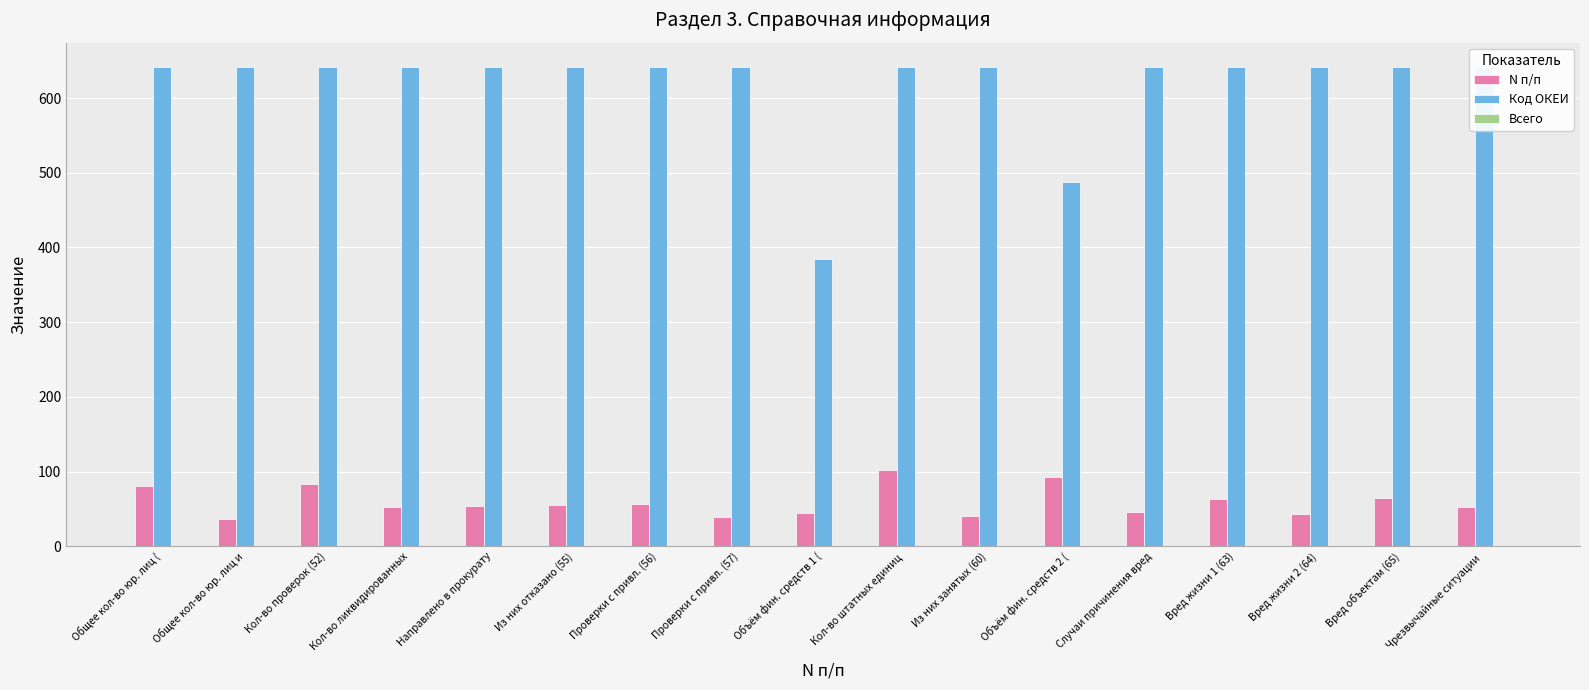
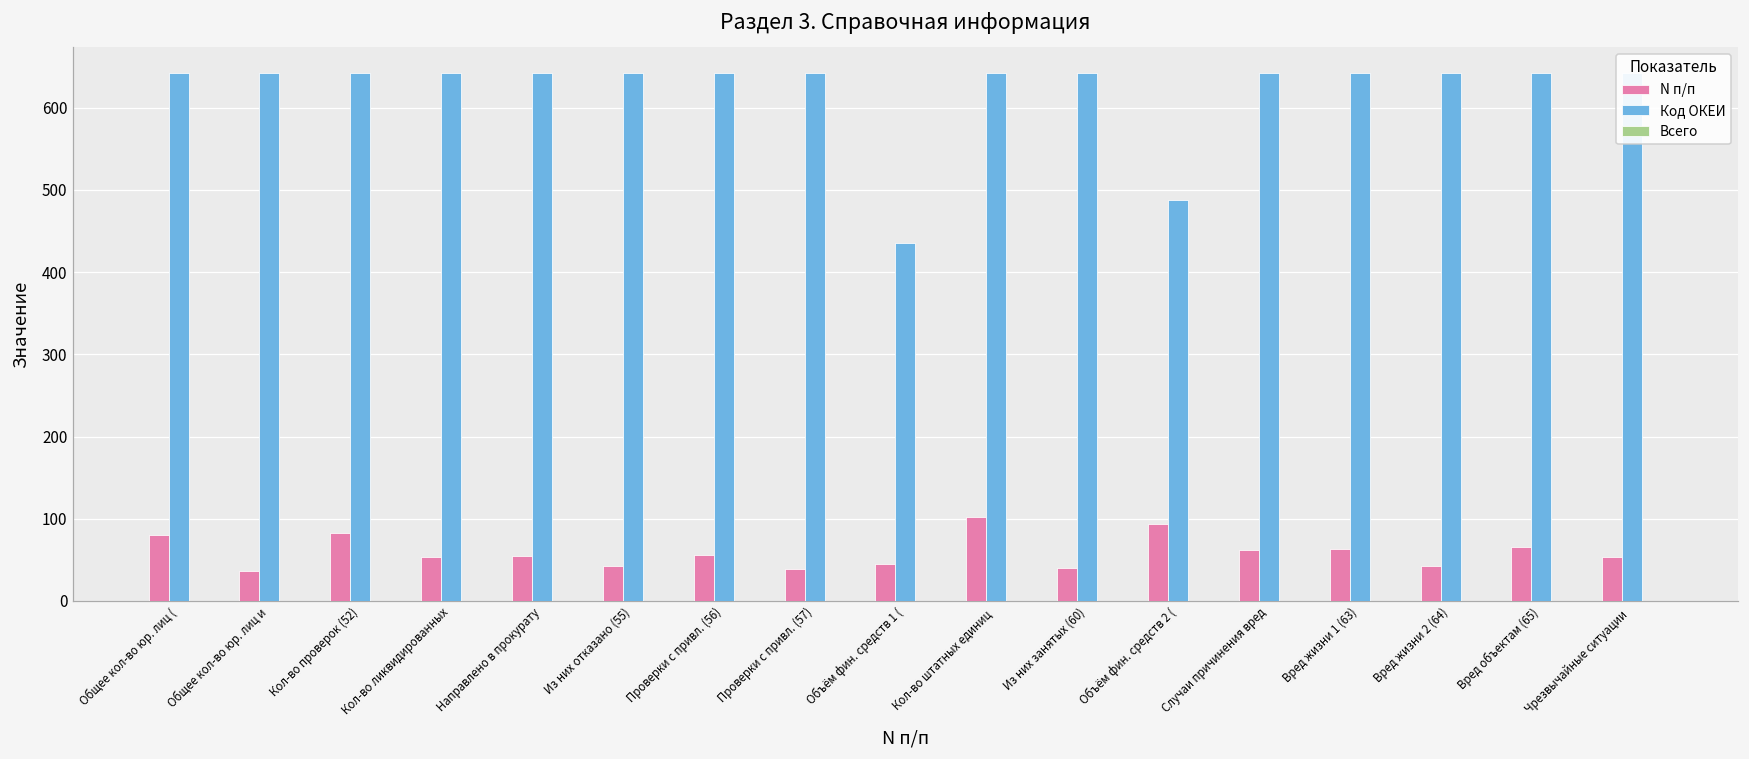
  {
    "N п/п": {
      "Общее кол-во юр. лиц (": 80,
      "Общее кол-во юр. лиц и": 40,
      "Кол-во проверок (52)": 80,
      "Кол-во ликвидированных": 50,
      "Направлено в прокурату": 50,
-     "Из них отказано (55)": 60,
+     "Из них отказано (55)": 40,
      "Проверки с привл. (56)": 60,
      "Проверки с привл. (57)": 40,
      "Объём фин. средств 1 (": 50,
      "Кол-во штатных единиц": 100,
      "Из них занятых (60)": 40,
      "Объём фин. средств 2 (": 90,
-     "Случаи причинения вред": 50,
+     "Случаи причинения вред": 60,
      "Вред жизни 1 (63)": 60,
      "Вред жизни 2 (64)": 40,
      "Вред объектам (65)": 70,
      "Чрезвычайные ситуации": 50
    },
    "Код ОКЕИ": {
      "Общее кол-во юр. лиц (": 640,
      "Общее кол-во юр. лиц и": 640,
      "Кол-во проверок (52)": 640,
      "Кол-во ликвидированных": 640,
      "Направлено в прокурату": 640,
      "Из них отказано (55)": 640,
      "Проверки с привл. (56)": 640,
      "Проверки с привл. (57)": 640,
-     "Объём фин. средств 1 (": 380,
+     "Объём фин. средств 1 (": 440,
      "Кол-во штатных единиц": 640,
      "Из них занятых (60)": 640,
      "Объём фин. средств 2 (": 490,
      "Случаи причинения вред": 640,
      "Вред жизни 1 (63)": 640,
      "Вред жизни 2 (64)": 640,
      "Вред объектам (65)": 640
    },
    "Всего": {
      "Общее кол-во юр. лиц (": 0,
      "Общее кол-во юр. лиц и": 0,
      "Кол-во проверок (52)": 0,
      "Кол-во ликвидированных": 0,
      "Направлено в прокурату": 0,
      "Из них отказано (55)": 0,
      "Проверки с привл. (56)": 0,
      "Проверки с привл. (57)": 0,
      "Объём фин. средств 1 (": 0,
      "Кол-во штатных единиц": 0,
      "Из них занятых (60)": 0,
      "Объём фин. средств 2 (": 0,
      "Случаи причинения вред": 0,
      "Вред жизни 1 (63)": 0,
      "Вред жизни 2 (64)": 0,
      "Вред объектам (65)": 0,
      "Чрезвычайные ситуации": 0
    }
  }
